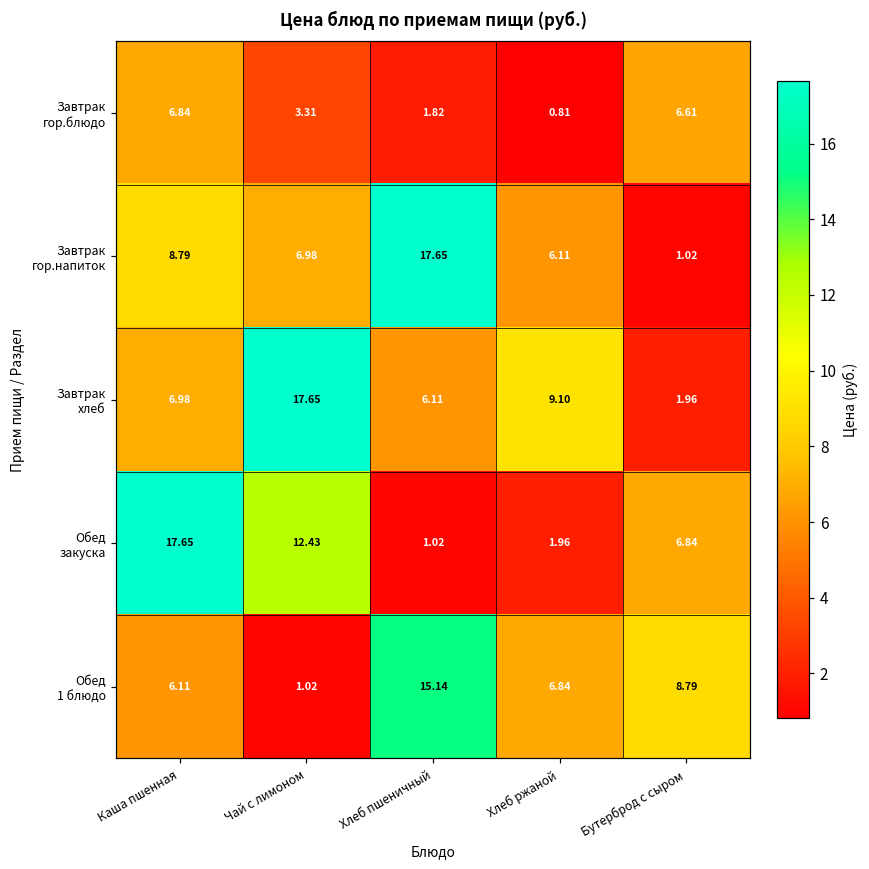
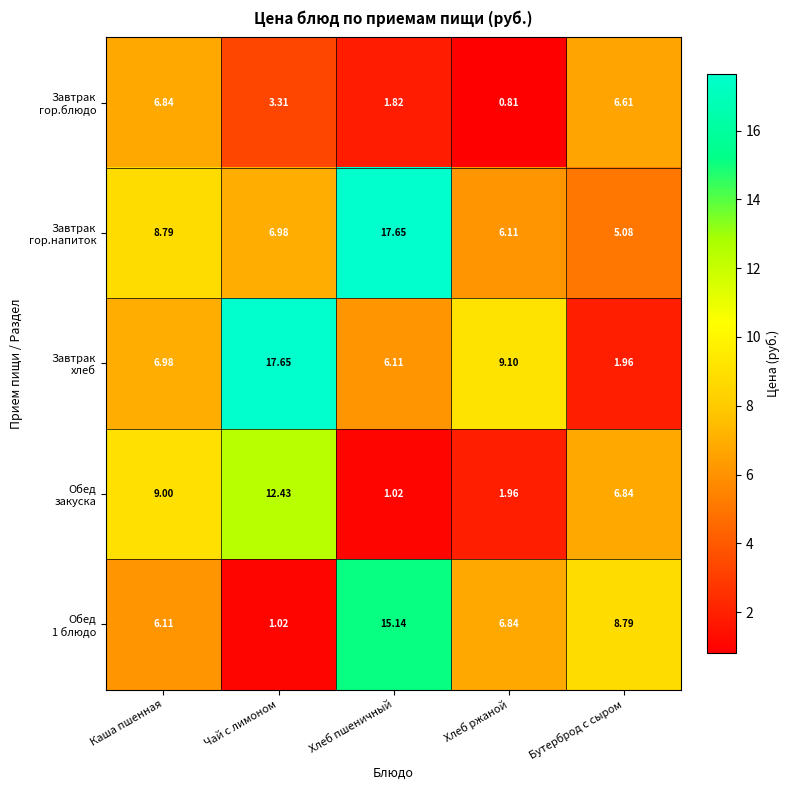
  {
    "Завтрак гор.блюдо": {
      "Каша пшенная": 6.84,
      "Чай с лимоном": 3.31,
      "Хлеб пшеничный": 1.82,
      "Хлеб ржаной": 0.81,
      "Бутерброд с сыром": 6.61
    },
    "Завтрак гор.напиток": {
      "Каша пшенная": 8.79,
      "Чай с лимоном": 6.98,
      "Хлеб пшеничный": 17.65,
      "Хлеб ржаной": 6.11,
-     "Бутерброд с сыром": 1.02
+     "Бутерброд с сыром": 5.08
    },
    "Завтрак хлеб": {
      "Каша пшенная": 6.98,
      "Чай с лимоном": 17.65,
      "Хлеб пшеничный": 6.11,
      "Хлеб ржаной": 9.10,
      "Бутерброд с сыром": 1.96
    },
    "Обед закуска": {
-     "Каша пшенная": 17.65,
+     "Каша пшенная": 9.00,
      "Чай с лимоном": 12.43,
      "Хлеб пшеничный": 1.02,
      "Хлеб ржаной": 1.96,
      "Бутерброд с сыром": 6.84
    },
    "Обед 1 блюдо": {
      "Каша пшенная": 6.11,
      "Чай с лимоном": 1.02,
      "Хлеб пшеничный": 15.14,
      "Хлеб ржаной": 6.84,
      "Бутерброд с сыром": 8.79
    }
  }
